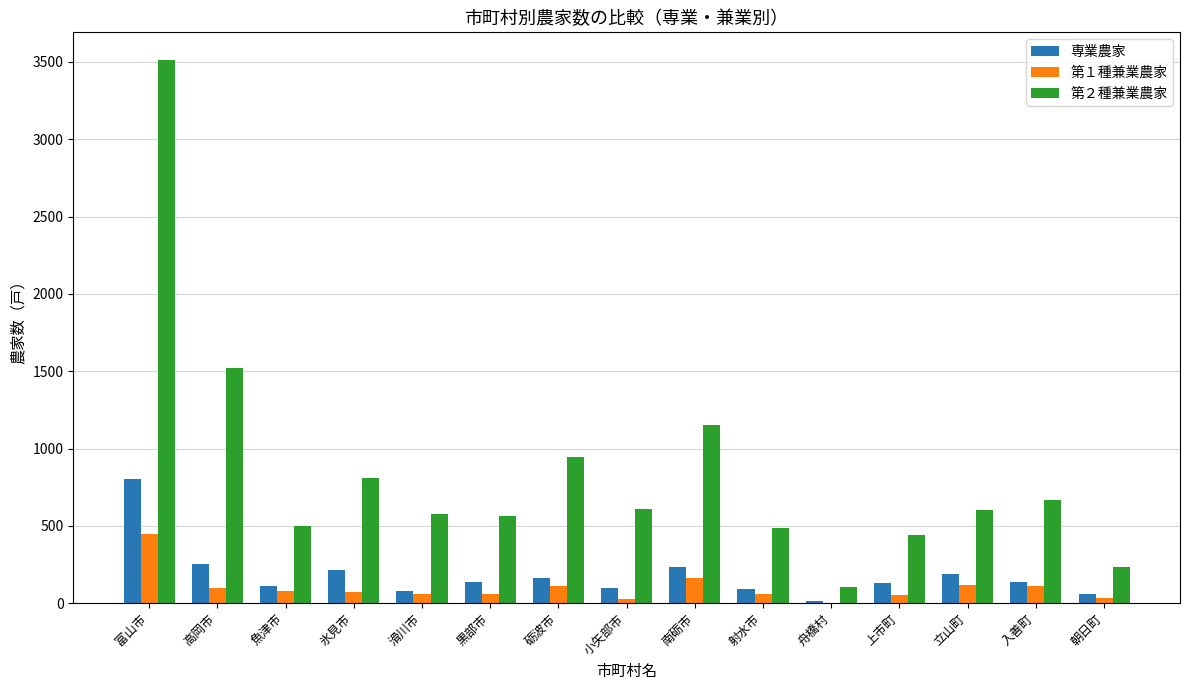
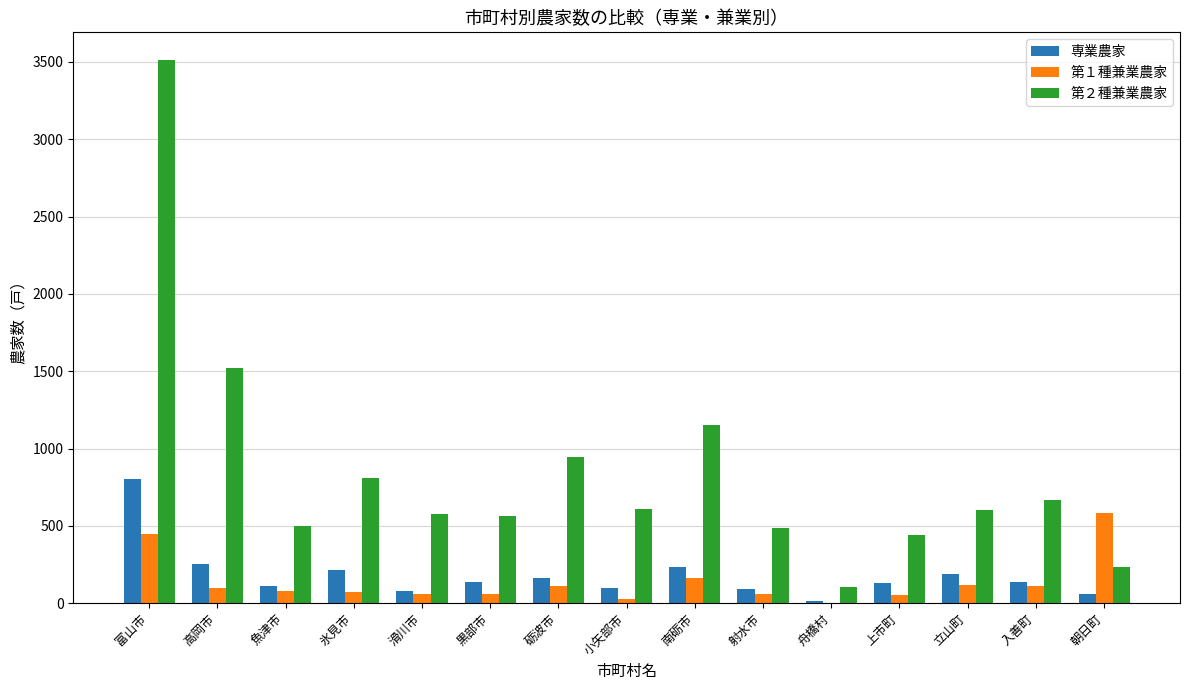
  {
    "専業農家": {
      "富山市": 810,
      "高岡市": 260,
      "魚津市": 110,
      "氷見市": 220,
      "滑川市": 80,
      "黒部市": 140,
      "砺波市": 160,
      "小矢部市": 100,
      "南砺市": 230,
      "射水市": 90,
      "上市町": 130,
      "立山町": 190,
      "入善町": 140,
      "朝日町": 60
    },
    "第１種兼業農家": {
      "富山市": 450,
      "高岡市": 100,
      "魚津市": 80,
      "氷見市": 70,
      "滑川市": 60,
      "黒部市": 60,
      "砺波市": 110,
      "小矢部市": 30,
      "南砺市": 170,
      "射水市": 60,
      "上市町": 50,
      "立山町": 120,
      "入善町": 110,
-     "朝日町": 40
+     "朝日町": 580
    },
    "第２種兼業農家": {
      "富山市": 3520,
      "高岡市": 1520,
      "魚津市": 500,
      "氷見市": 810,
      "滑川市": 580,
      "黒部市": 560,
      "砺波市": 940,
      "小矢部市": 610,
      "南砺市": 1150,
      "射水市": 490,
      "舟橋村": 110,
      "上市町": 440,
      "立山町": 600,
      "入善町": 670,
      "朝日町": 240
    }
  }
